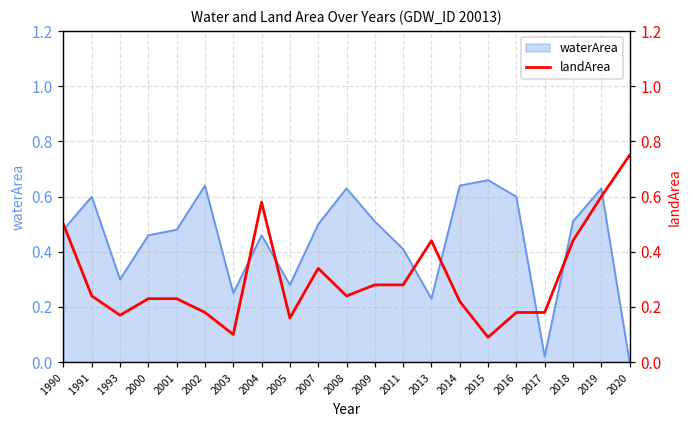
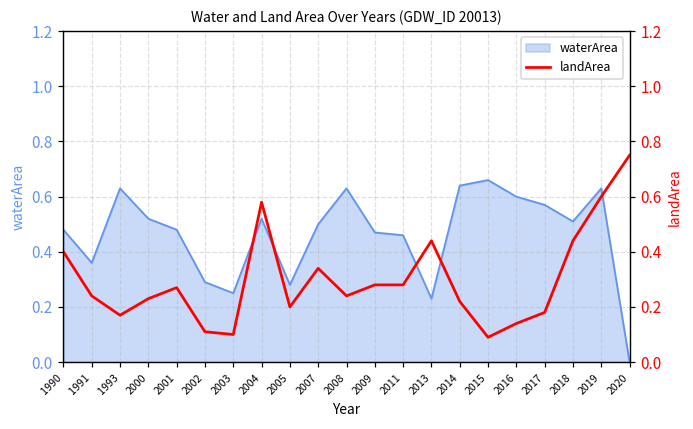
  {
    "waterArea": {
      "1990": 0.48,
-     "1991": 0.60,
-     "1993": 0.30,
-     "2000": 0.46,
+     "1991": 0.36,
+     "1993": 0.63,
+     "2000": 0.52,
      "2001": 0.48,
-     "2002": 0.64,
+     "2002": 0.29,
      "2003": 0.25,
-     "2004": 0.46,
+     "2004": 0.52,
      "2005": 0.28,
      "2007": 0.50,
      "2008": 0.63,
-     "2009": 0.51,
-     "2011": 0.41,
+     "2009": 0.47,
+     "2011": 0.46,
      "2013": 0.23,
      "2014": 0.64,
      "2015": 0.66,
      "2016": 0.60,
-     "2017": 0.02,
+     "2017": 0.57,
      "2018": 0.51,
      "2019": 0.63,
      "2020": 0.00
    },
    "landArea": {
-     "1990": 0.5,
+     "1990": 0.4,
      "1991": 0.24,
      "1993": 0.17,
      "2000": 0.23,
-     "2001": 0.23,
-     "2002": 0.18,
+     "2001": 0.27,
+     "2002": 0.11,
      "2003": 0.10,
      "2004": 0.58,
-     "2005": 0.16,
+     "2005": 0.20,
      "2007": 0.34,
      "2008": 0.24,
      "2009": 0.28,
      "2011": 0.28,
      "2013": 0.44,
      "2014": 0.22,
      "2015": 0.09,
-     "2016": 0.18,
+     "2016": 0.14,
      "2017": 0.18,
      "2018": 0.44,
      "2019": 0.60,
      "2020": 0.75
    }
  }
